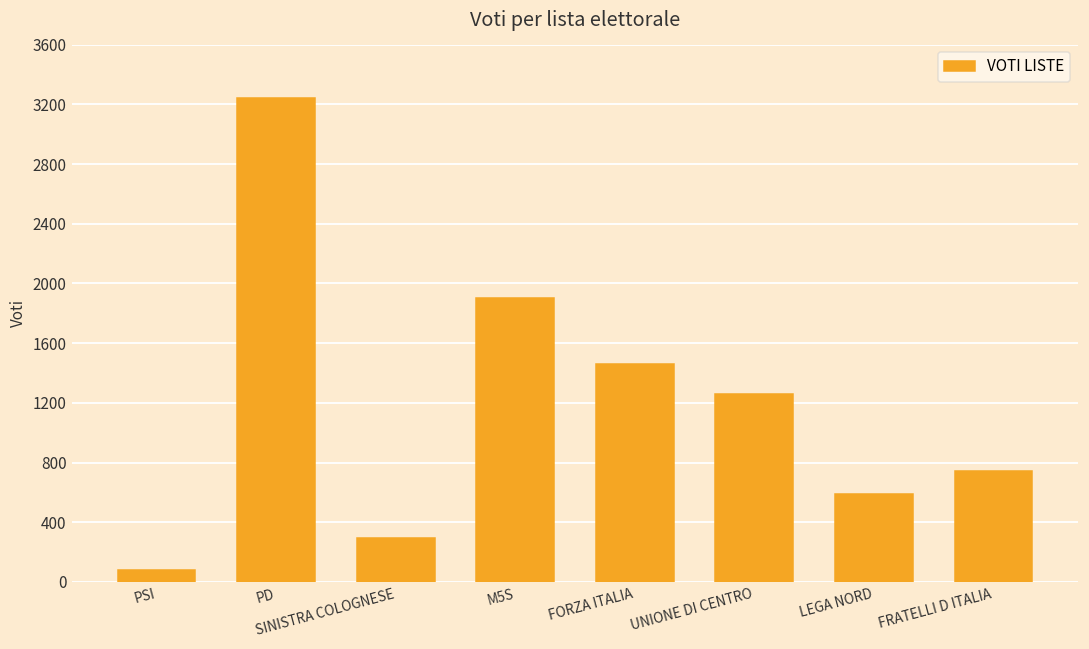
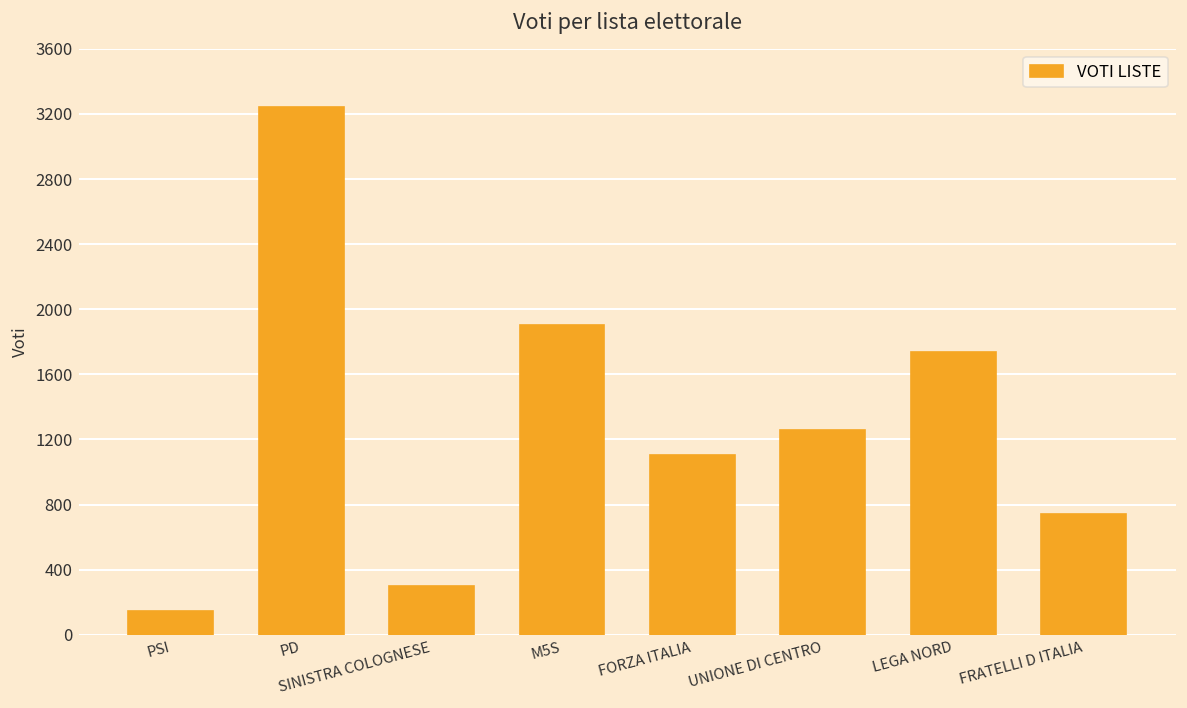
  {
-   "PSI": 80,
+   "PSI": 150,
    "PD": 3240,
    "SINISTRA COLOGNESE": 300,
    "M5S": 1910,
-   "FORZA ITALIA": 1460,
+   "FORZA ITALIA": 1110,
    "UNIONE DI CENTRO": 1260,
-   "LEGA NORD": 590,
+   "LEGA NORD": 1740,
    "FRATELLI D ITALIA": 740
  }
